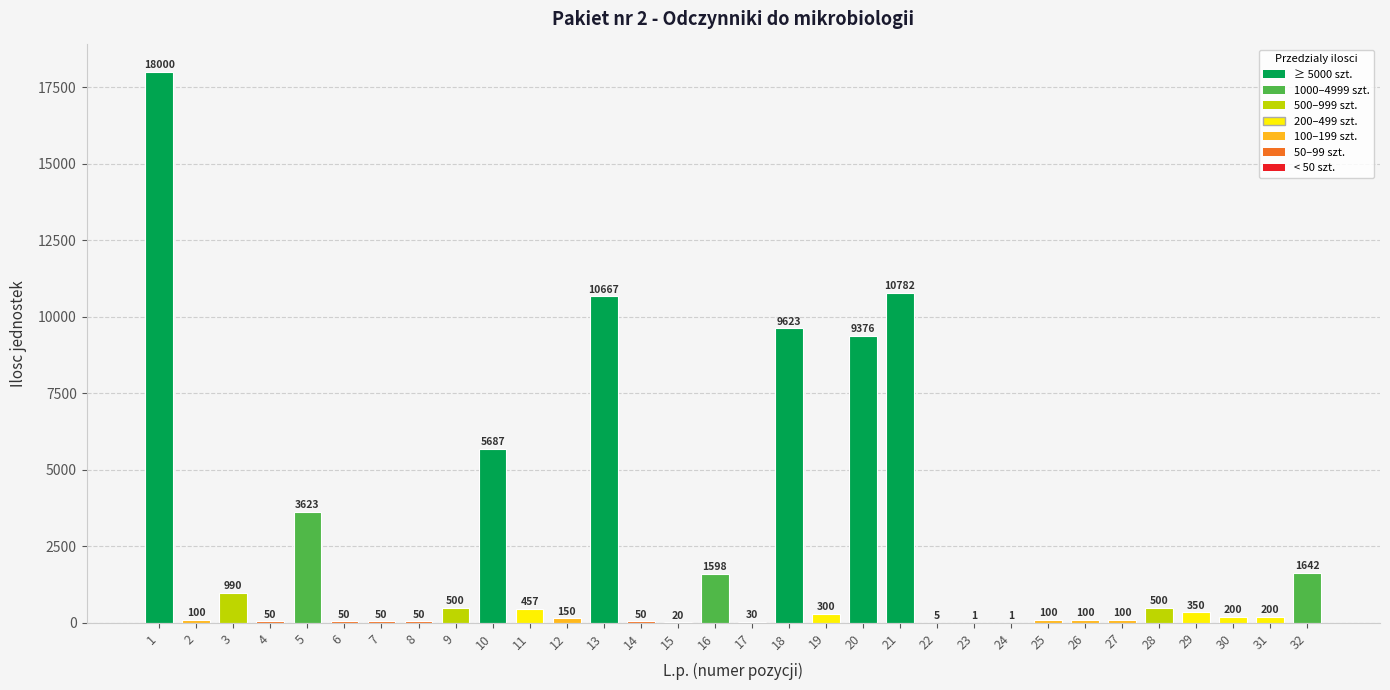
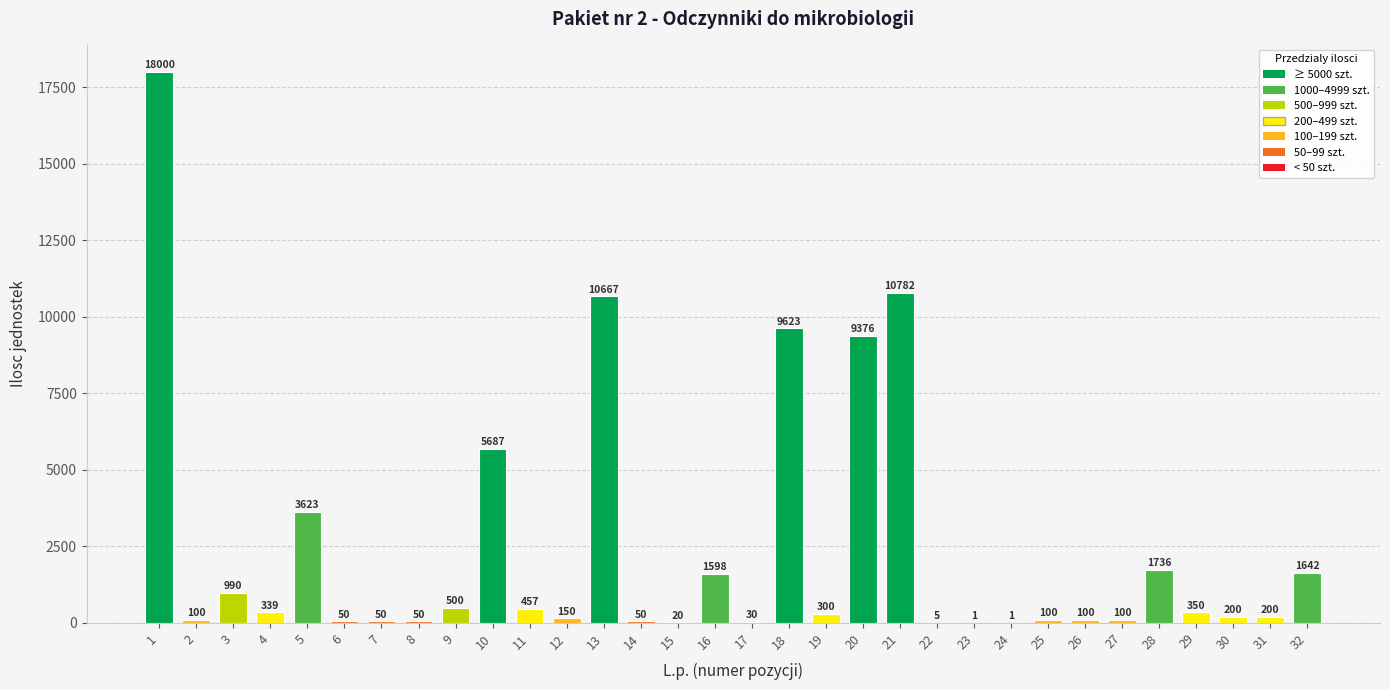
  {
    "1": 18000,
    "2": 100,
    "3": 990,
-   "4": 50,
+   "4": 339,
    "5": 3623,
    "6": 50,
    "7": 50,
    "8": 50,
    "9": 500,
    "10": 5687,
    "11": 457,
    "12": 150,
    "13": 10667,
    "14": 50,
    "15": 20,
    "16": 1598,
    "17": 30,
    "18": 9623,
    "19": 300,
    "20": 9376,
    "21": 10782,
    "22": 5,
    "23": 1,
    "24": 1,
    "25": 100,
    "26": 100,
    "27": 100,
-   "28": 500,
+   "28": 1736,
    "29": 350,
    "30": 200,
    "31": 200,
    "32": 1642
  }
